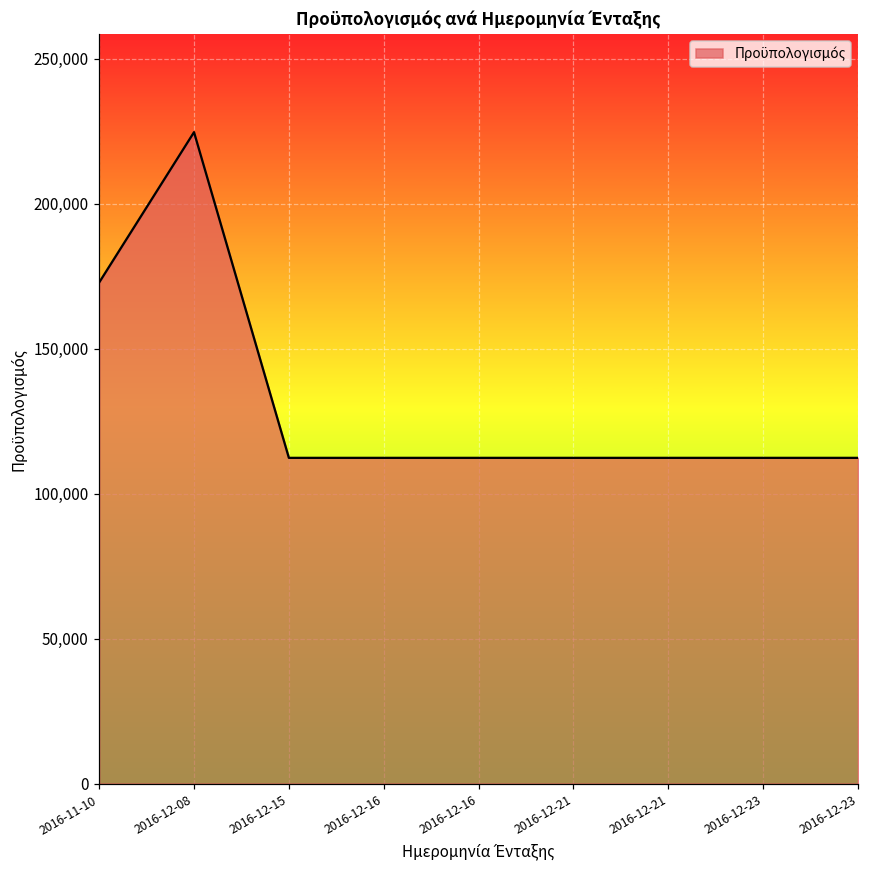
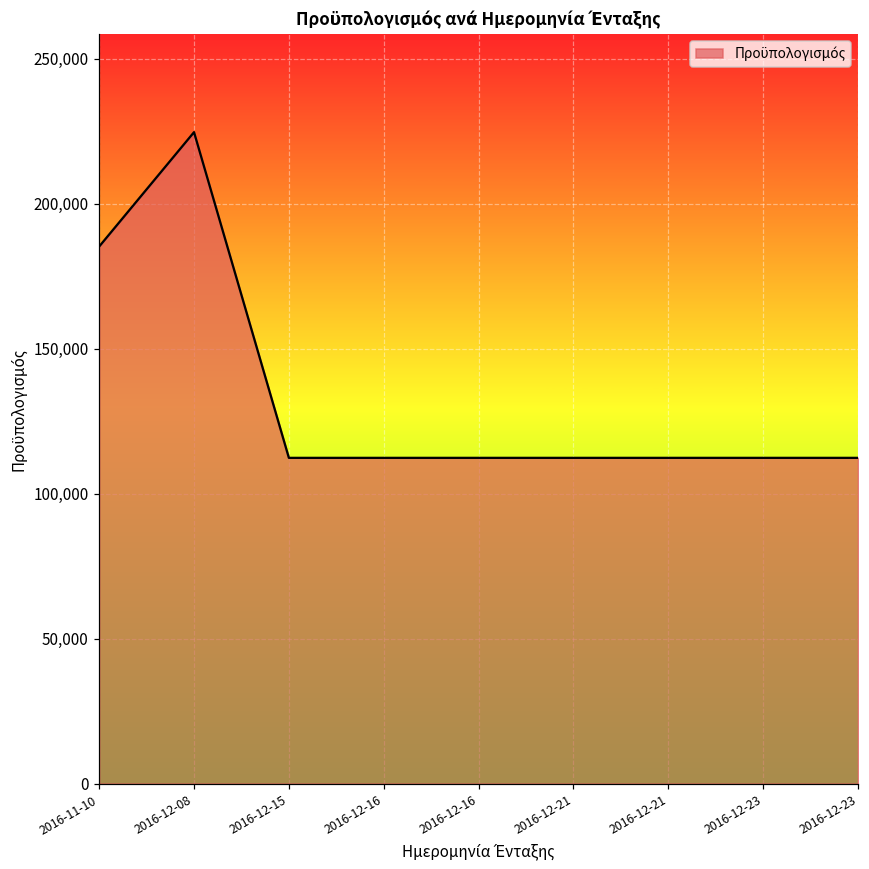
  {
-   "2016-11-10": "173,000",
+   "2016-11-10": "185,000",
    "2016-12-08": "225,000",
    "2016-12-15": "112,000"
  }
